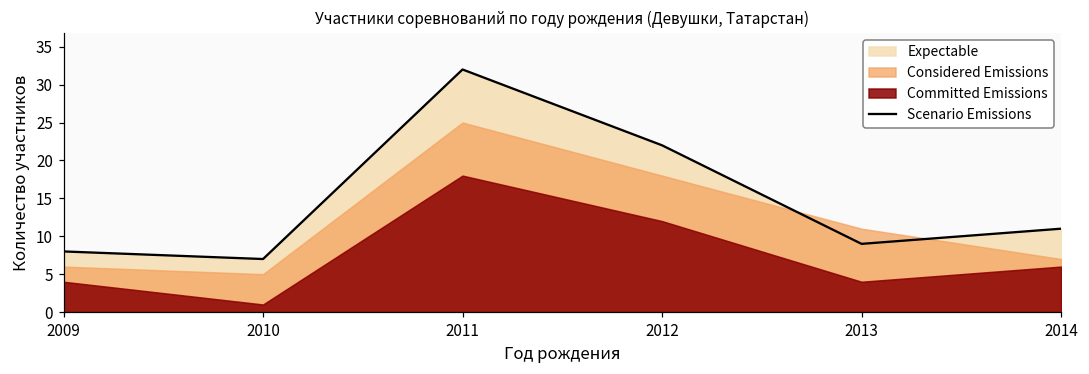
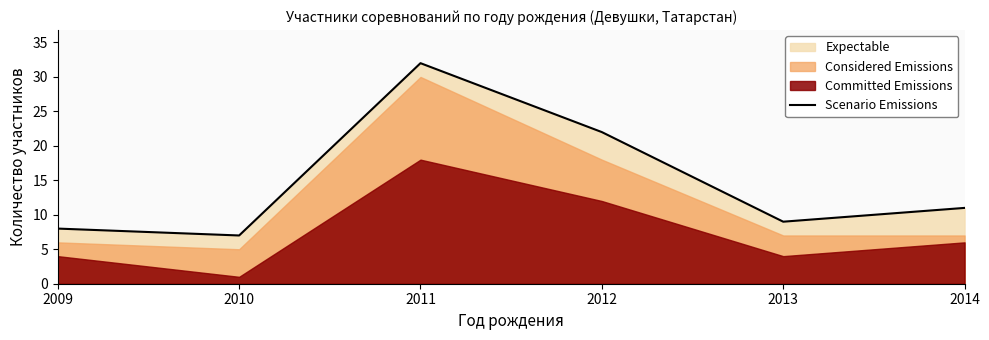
  {
    "Expectable": {
      "2009": 8,
      "2010": 7,
      "2011": 32,
      "2012": 22,
      "2013": 9,
      "2014": 11
    },
    "Considered Emissions": {
      "2009": 6,
      "2010": 5,
-     "2011": 25,
+     "2011": 30,
      "2012": 18,
-     "2013": 11,
+     "2013": 7,
      "2014": 7
    },
    "Committed Emissions": {
      "2009": 4,
      "2010": 1,
      "2011": 18,
      "2012": 12,
      "2013": 4,
      "2014": 6
    }
  }
